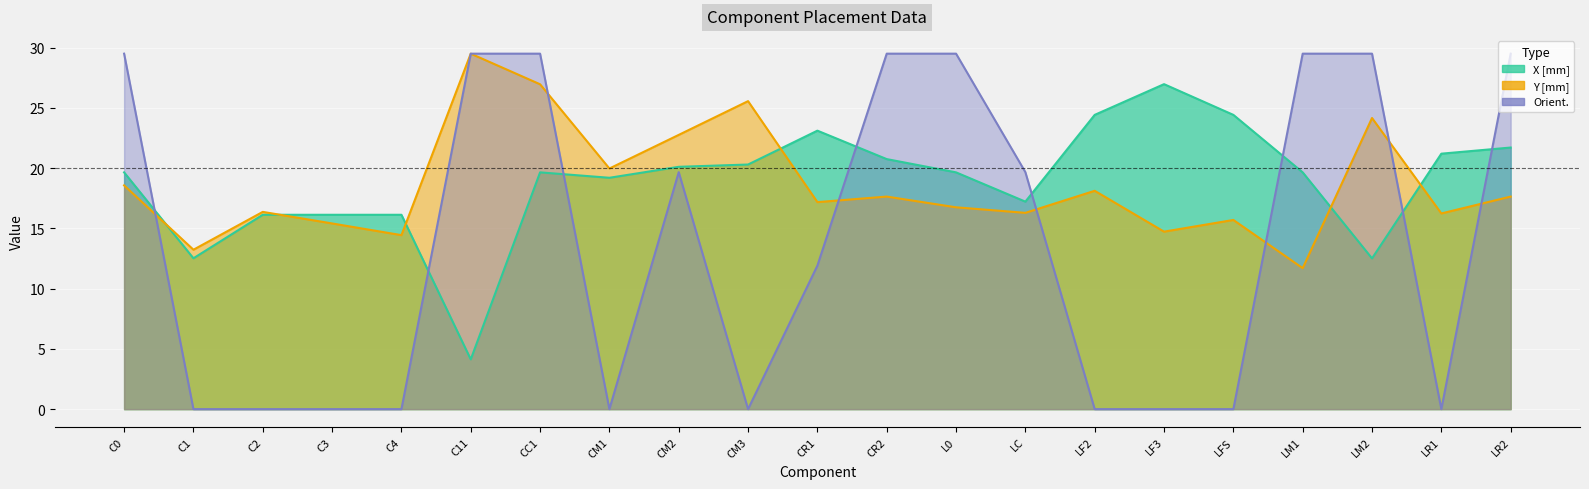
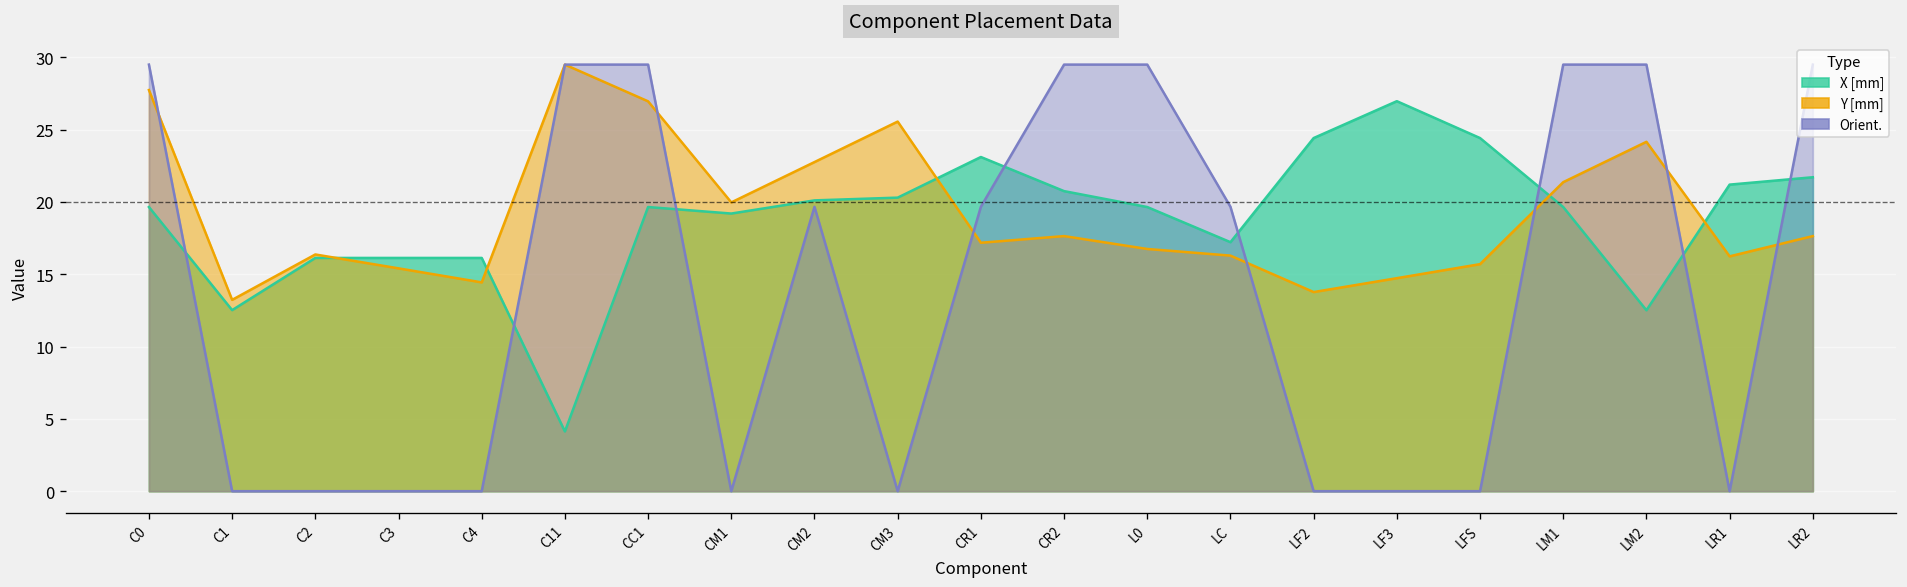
  {
    "X [mm]": {
      "C0": 19.7,
      "C1": 12.5,
      "C2": 16.1,
      "C3": 16.1,
      "C4": 16.1,
      "C11": 4.1,
      "CC1": 19.7,
      "CM1": 19.2,
      "CM2": 20.1,
      "CM3": 20.3,
      "CR1": 23.1,
      "CR2": 20.8,
      "L0": 19.7,
      "LC": 17.2,
      "LF2": 24.4,
      "LF3": 27.0,
      "LFS": 24.4,
      "LM1": 19.7,
      "LM2": 12.5,
      "LR1": 21.2,
      "LR2": 21.7
    },
    "Y [mm]": {
-     "C0": 18.6,
+     "C0": 27.7,
      "C1": 13.2,
      "C2": 16.4,
      "C3": 15.4,
      "C4": 14.4,
      "CC1": 27.0,
      "CM1": 20.0,
      "CM2": 22.8,
      "CM3": 25.6,
      "CR1": 17.2,
      "CR2": 17.6,
      "L0": 16.8,
      "LC": 16.3,
-     "LF2": 18.1,
+     "LF2": 13.8,
      "LF3": 14.7,
      "LFS": 15.7,
-     "LM1": 11.7,
+     "LM1": 21.4,
      "LM2": 24.2,
      "LR1": 16.2,
      "LR2": 17.6
    },
    "Orient.": {
      "C0": 29.5,
      "C1": 0.0,
      "C2": 0.0,
      "C3": 0.0,
      "C4": 0.0,
      "CC1": 29.5,
      "CM1": 0.0,
      "CM2": 19.7,
      "CM3": 0.0,
-     "CR1": 11.9,
+     "CR1": 19.7,
      "CR2": 29.5,
      "L0": 29.5,
      "LC": 19.7,
      "LF2": 0.0,
      "LF3": 0.0,
      "LFS": 0.0,
      "LM1": 29.5,
      "LM2": 29.5,
      "LR1": 0.0
    }
  }
